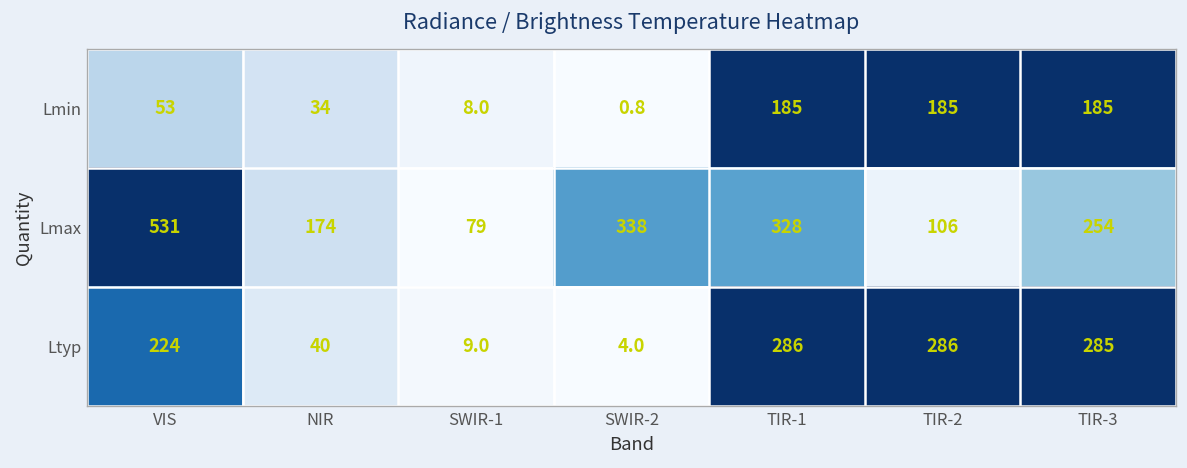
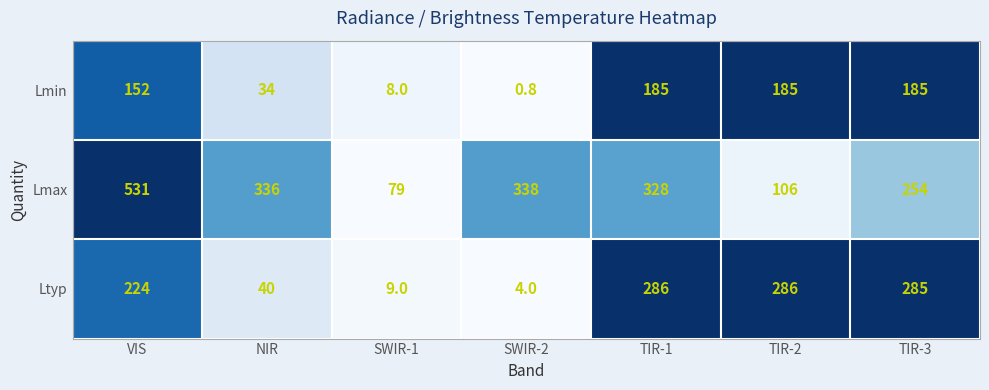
  {
    "Lmin": {
-     "VIS": 53,
+     "VIS": 152,
      "NIR": 34,
      "SWIR-1": 8.0,
      "SWIR-2": 0.8,
      "TIR-1": 185,
      "TIR-2": 185,
      "TIR-3": 185
    },
    "Lmax": {
      "VIS": 531,
-     "NIR": 174,
+     "NIR": 336,
      "SWIR-1": 79,
      "SWIR-2": 338,
      "TIR-1": 328,
      "TIR-2": 106,
      "TIR-3": 254
    },
    "Ltyp": {
      "VIS": 224,
      "NIR": 40,
      "SWIR-1": 9.0,
      "SWIR-2": 4.0,
      "TIR-1": 286,
      "TIR-2": 286,
      "TIR-3": 285
    }
  }
